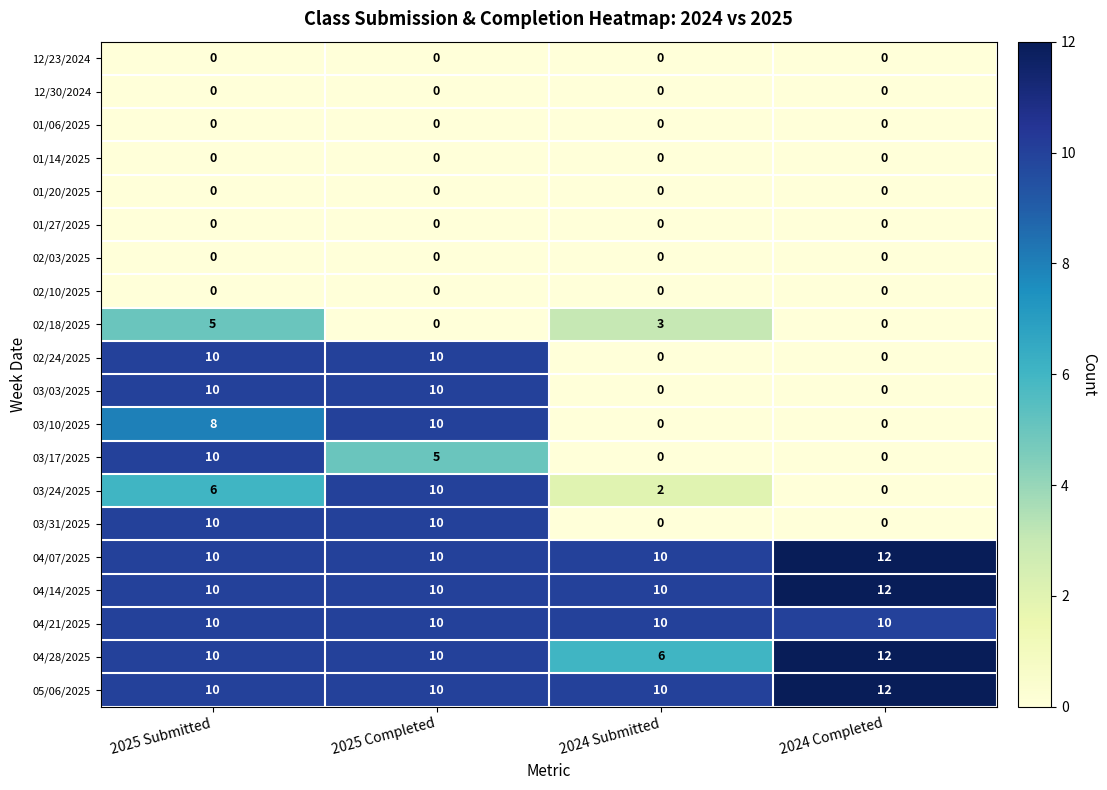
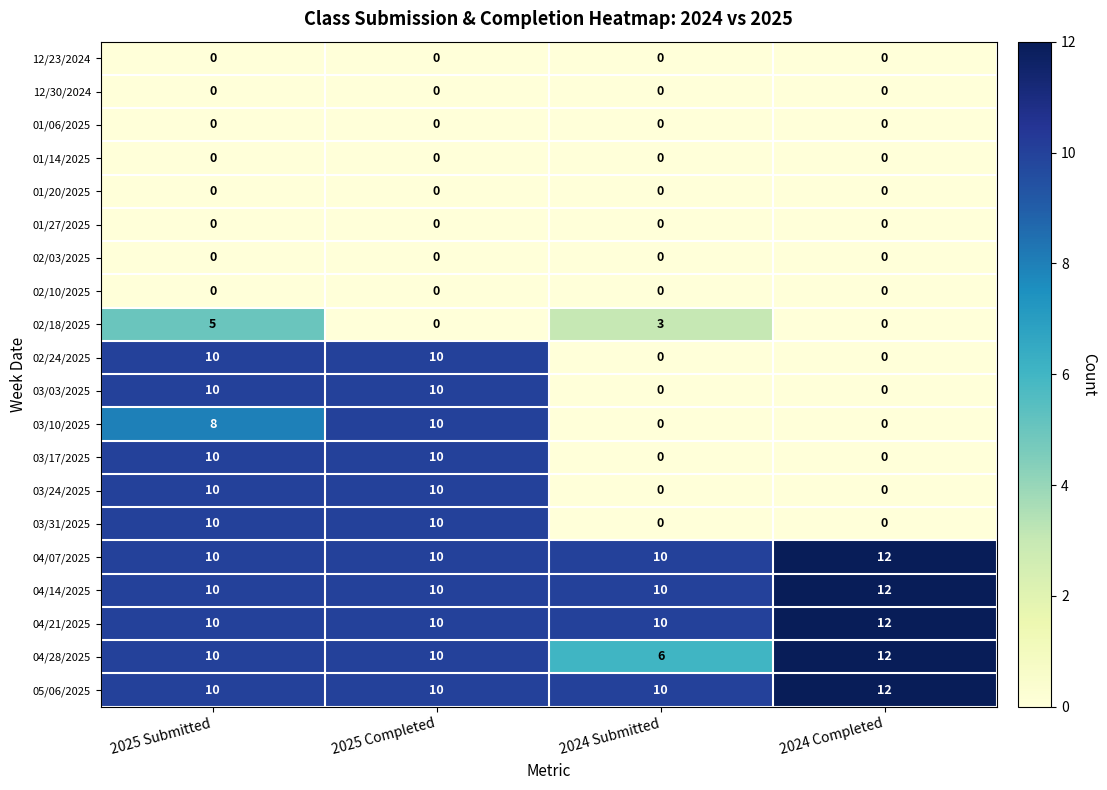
  {
    "12/23/2024": {
      "2025 Submitted": 0,
      "2025 Completed": 0,
      "2024 Submitted": 0,
      "2024 Completed": 0
    },
    "12/30/2024": {
      "2025 Submitted": 0,
      "2025 Completed": 0,
      "2024 Submitted": 0,
      "2024 Completed": 0
    },
    "01/06/2025": {
      "2025 Submitted": 0,
      "2025 Completed": 0,
      "2024 Submitted": 0,
      "2024 Completed": 0
    },
    "01/14/2025": {
      "2025 Submitted": 0,
      "2025 Completed": 0,
      "2024 Submitted": 0,
      "2024 Completed": 0
    },
    "01/20/2025": {
      "2025 Submitted": 0,
      "2025 Completed": 0,
      "2024 Submitted": 0,
      "2024 Completed": 0
    },
    "01/27/2025": {
      "2025 Submitted": 0,
      "2025 Completed": 0,
      "2024 Submitted": 0,
      "2024 Completed": 0
    },
    "02/03/2025": {
      "2025 Submitted": 0,
      "2025 Completed": 0,
      "2024 Submitted": 0,
      "2024 Completed": 0
    },
    "02/10/2025": {
      "2025 Submitted": 0,
      "2025 Completed": 0,
      "2024 Submitted": 0,
      "2024 Completed": 0
    },
    "02/18/2025": {
      "2025 Submitted": 5,
      "2025 Completed": 0,
      "2024 Submitted": 3,
      "2024 Completed": 0
    },
    "02/24/2025": {
      "2025 Submitted": 10,
      "2025 Completed": 10,
      "2024 Submitted": 0,
      "2024 Completed": 0
    },
    "03/03/2025": {
      "2025 Submitted": 10,
      "2025 Completed": 10,
      "2024 Submitted": 0,
      "2024 Completed": 0
    },
    "03/10/2025": {
      "2025 Submitted": 8,
      "2025 Completed": 10,
      "2024 Submitted": 0,
      "2024 Completed": 0
    },
    "03/17/2025": {
      "2025 Submitted": 10,
-     "2025 Completed": 5,
+     "2025 Completed": 10,
      "2024 Submitted": 0,
      "2024 Completed": 0
    },
    "03/24/2025": {
-     "2025 Submitted": 6,
+     "2025 Submitted": 10,
      "2025 Completed": 10,
-     "2024 Submitted": 2,
+     "2024 Submitted": 0,
      "2024 Completed": 0
    },
    "03/31/2025": {
      "2025 Submitted": 10,
      "2025 Completed": 10,
      "2024 Submitted": 0,
      "2024 Completed": 0
    },
    "04/07/2025": {
      "2025 Submitted": 10,
      "2025 Completed": 10,
      "2024 Submitted": 10,
      "2024 Completed": 12
    },
    "04/14/2025": {
      "2025 Submitted": 10,
      "2025 Completed": 10,
      "2024 Submitted": 10,
      "2024 Completed": 12
    },
    "04/21/2025": {
      "2025 Submitted": 10,
      "2025 Completed": 10,
      "2024 Submitted": 10,
-     "2024 Completed": 10
+     "2024 Completed": 12
    },
    "04/28/2025": {
      "2025 Submitted": 10,
      "2025 Completed": 10,
      "2024 Submitted": 6,
      "2024 Completed": 12
    },
    "05/06/2025": {
      "2025 Submitted": 10,
      "2025 Completed": 10,
      "2024 Submitted": 10,
      "2024 Completed": 12
    }
  }
